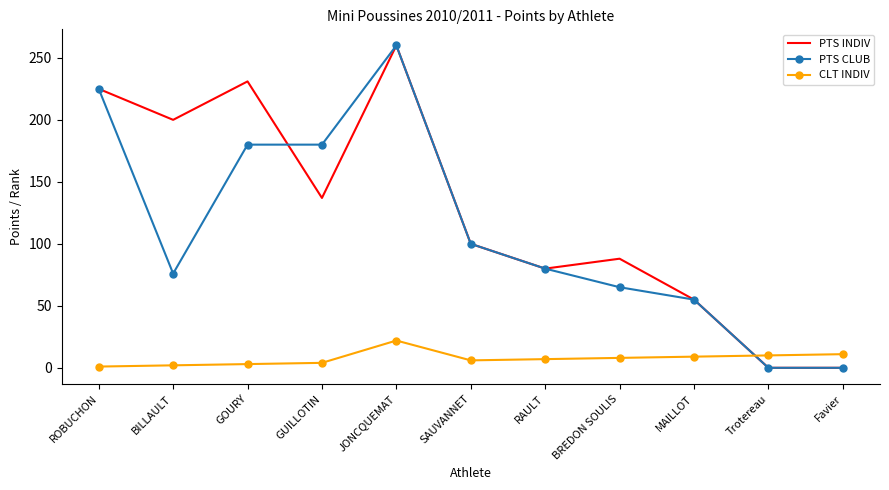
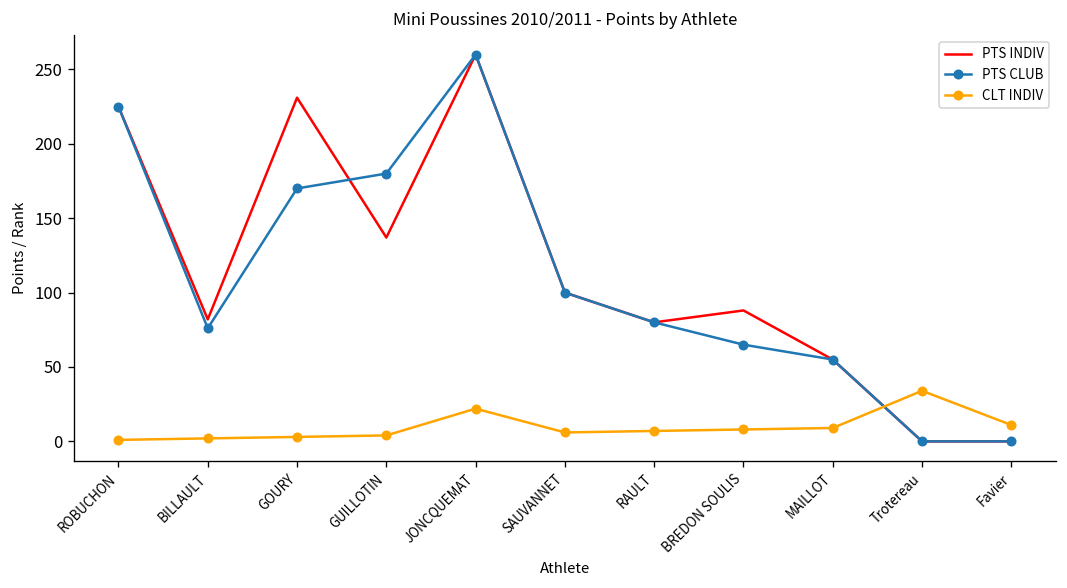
  {
    "PTS INDIV": {
-     "BILLAULT": 200,
+     "BILLAULT": 82,
      "GOURY": 231,
      "GUILLOTIN": 137,
      "BREDON SOULIS": 88
    },
    "PTS CLUB": {
      "BILLAULT": 76,
-     "GOURY": 180,
+     "GOURY": 170,
      "GUILLOTIN": 180,
      "BREDON SOULIS": 65
    },
    "CLT INDIV": {
      "ROBUCHON": 1,
      "BILLAULT": 2,
      "GOURY": 3,
      "GUILLOTIN": 4,
      "JONCQUEMAT": 22,
      "SAUVANNET": 6,
      "RAULT": 7,
      "BREDON SOULIS": 8,
      "MAILLOT": 9,
-     "Trotereau": 10,
+     "Trotereau": 34,
      "Favier": 11
    }
  }
